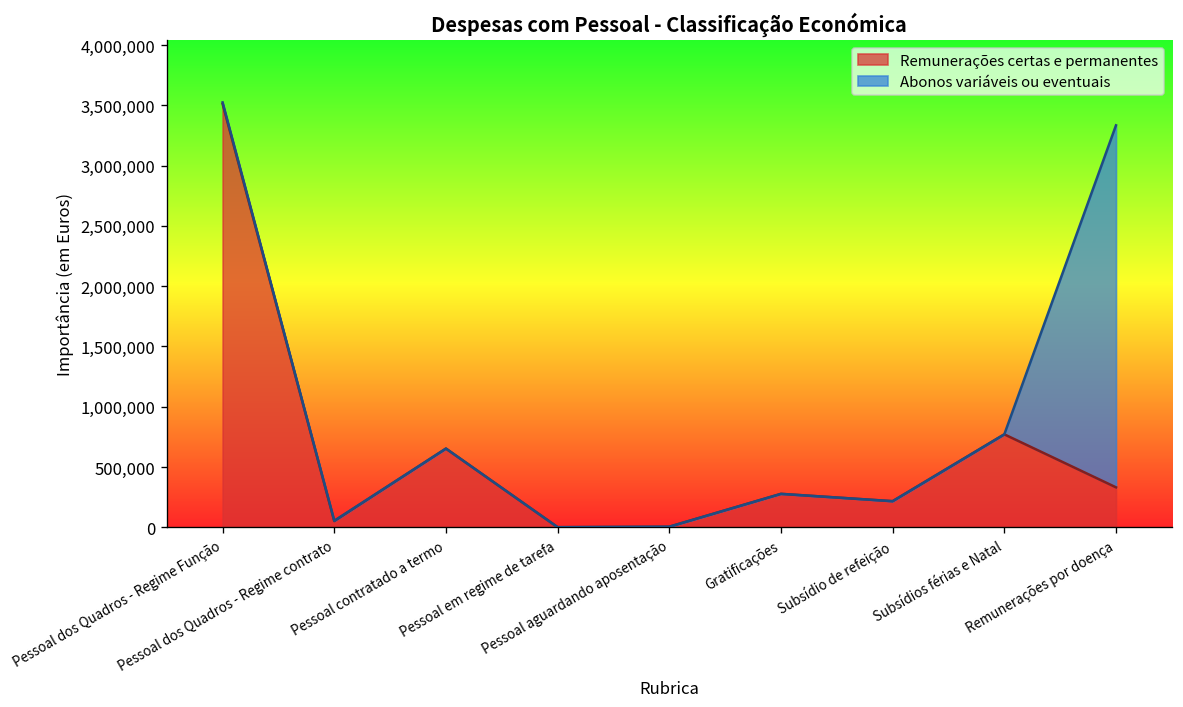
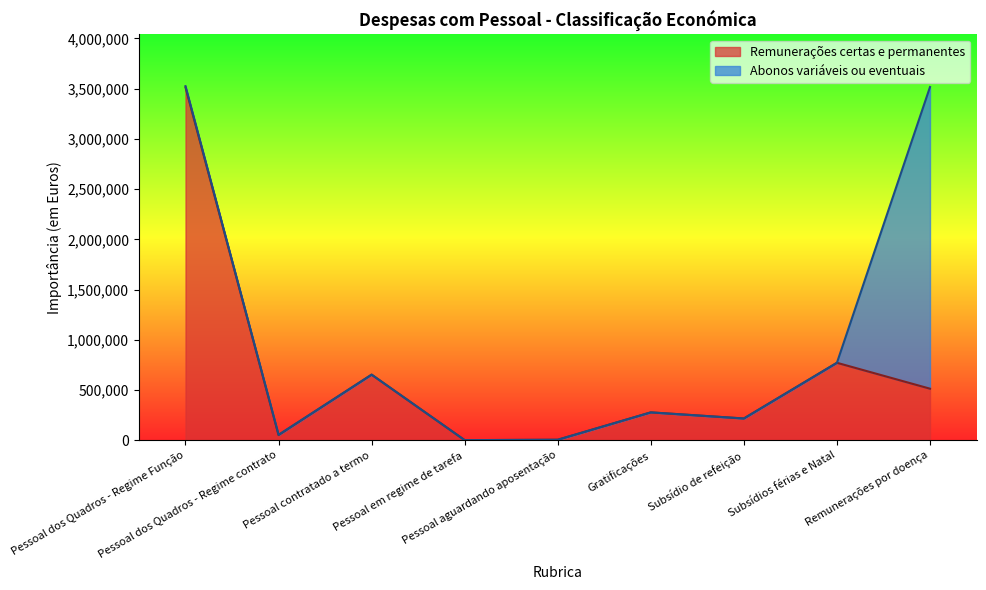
  {
    "Remunerações certas e permanentes": {
-     "Remunerações por doença": "330,000"
+     "Remunerações por doença": "510,000"
    },
    "Abonos variáveis ou eventuais": {
      "Remunerações por doença": "3,000,000"
    }
  }
